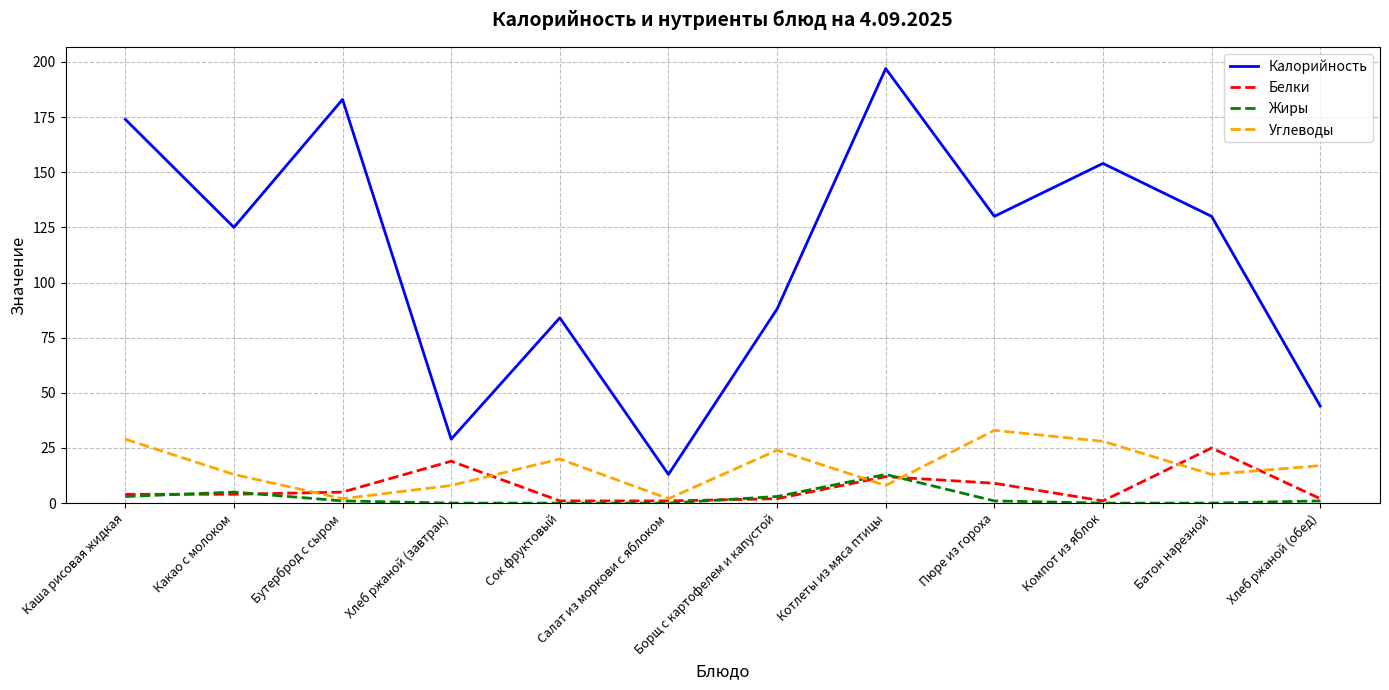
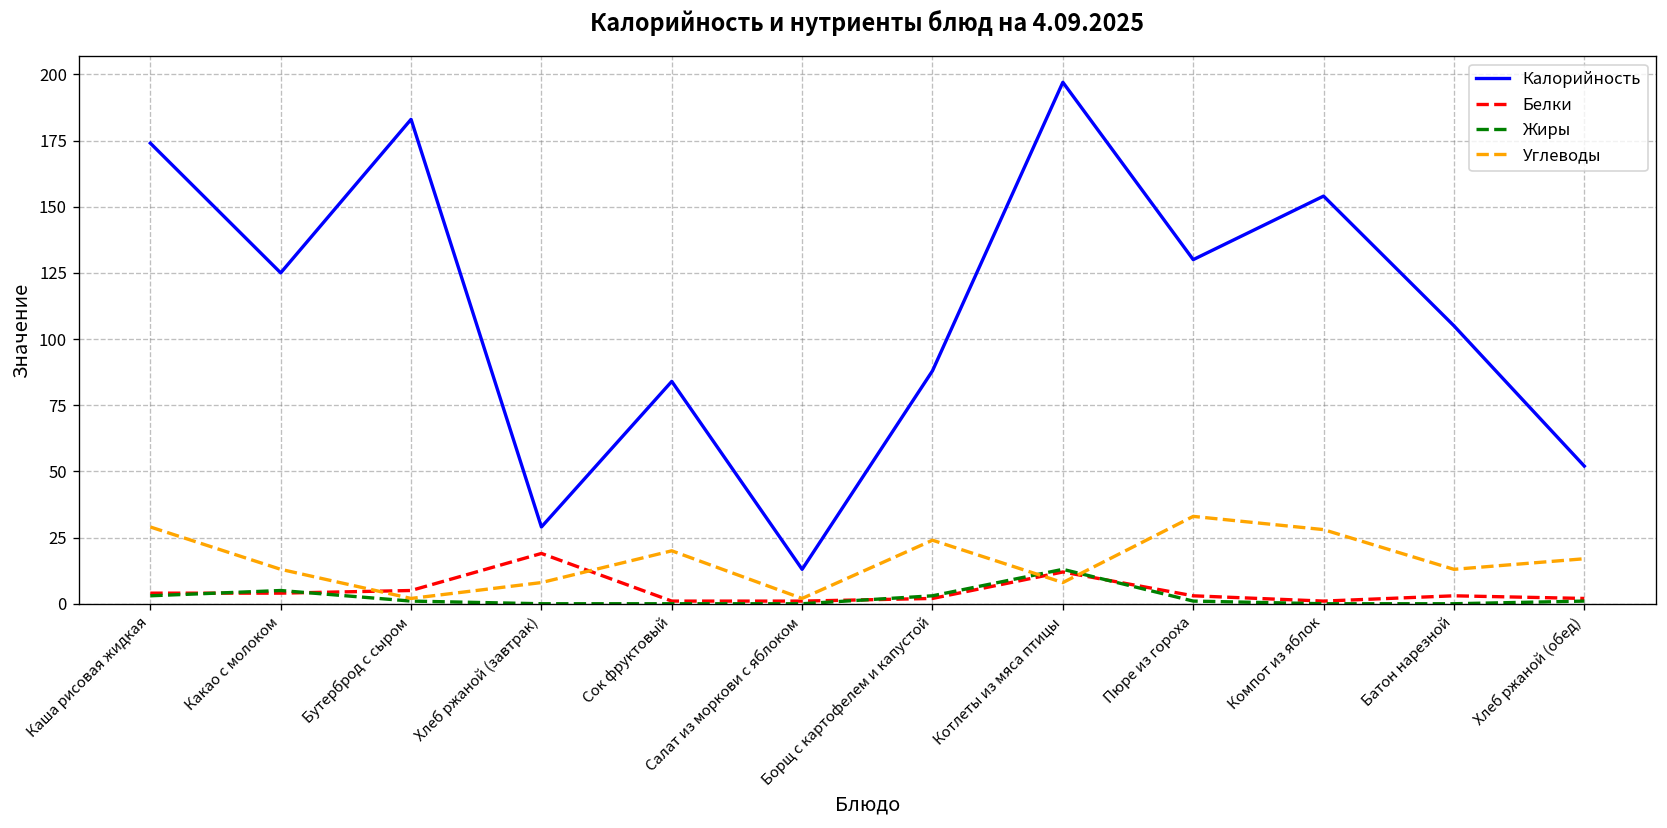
  {
    "Калорийность": {
      "Каша рисовая жидкая": 174,
      "Какао с молоком": 125,
      "Бутерброд с сыром": 183,
      "Хлеб ржаной (завтрак)": 29,
      "Сок фруктовый": 84,
      "Салат из моркови с яблоком": 13,
      "Борщ с картофелем и капустой": 88,
      "Котлеты из мяса птицы": 197,
      "Пюре из гороха": 130,
      "Компот из яблок": 154,
-     "Батон нарезной": 130,
-     "Хлеб ржаной (обед)": 44
+     "Батон нарезной": 105,
+     "Хлеб ржаной (обед)": 52
    },
    "Белки": {
      "Бутерброд с сыром": 5,
      "Хлеб ржаной (завтрак)": 19,
-     "Пюре из гороха": 9,
-     "Батон нарезной": 25
+     "Пюре из гороха": 3,
+     "Батон нарезной": 3
    },
    "Жиры": {
      "Хлеб ржаной (завтрак)": 0,
      "Пюре из гороха": 1,
      "Батон нарезной": 0
    },
    "Углеводы": {
      "Каша рисовая жидкая": 29,
      "Какао с молоком": 13,
      "Хлеб ржаной (завтрак)": 8,
      "Сок фруктовый": 20,
      "Борщ с картофелем и капустой": 24,
      "Котлеты из мяса птицы": 8,
      "Пюре из гороха": 33,
      "Компот из яблок": 28,
      "Батон нарезной": 13,
      "Хлеб ржаной (обед)": 17
    }
  }
